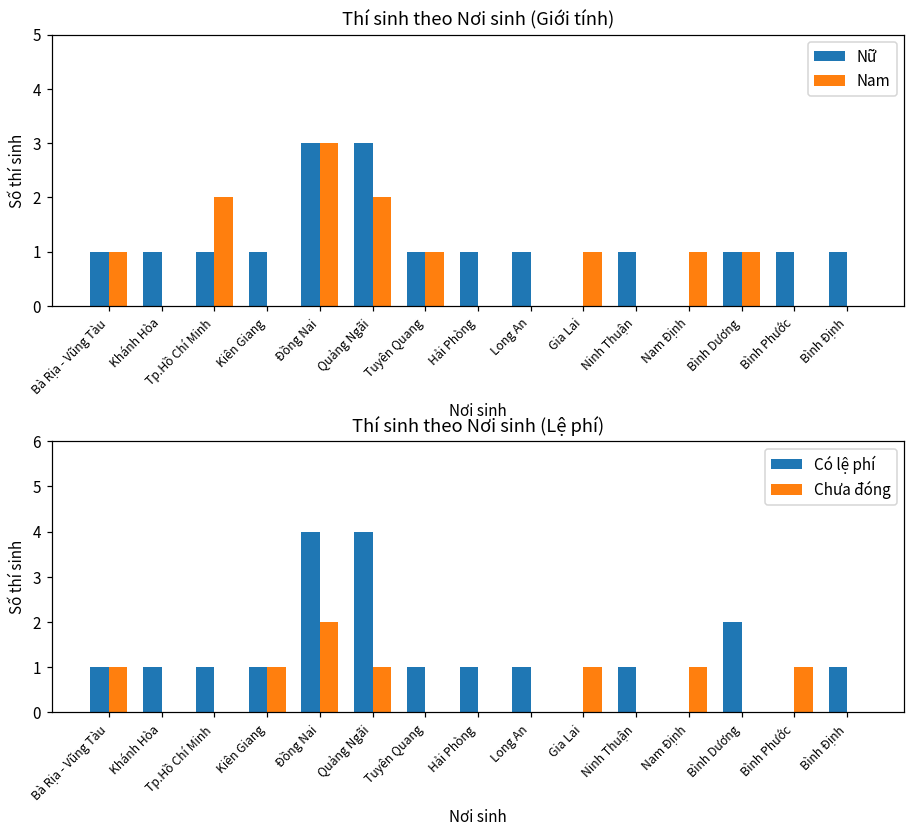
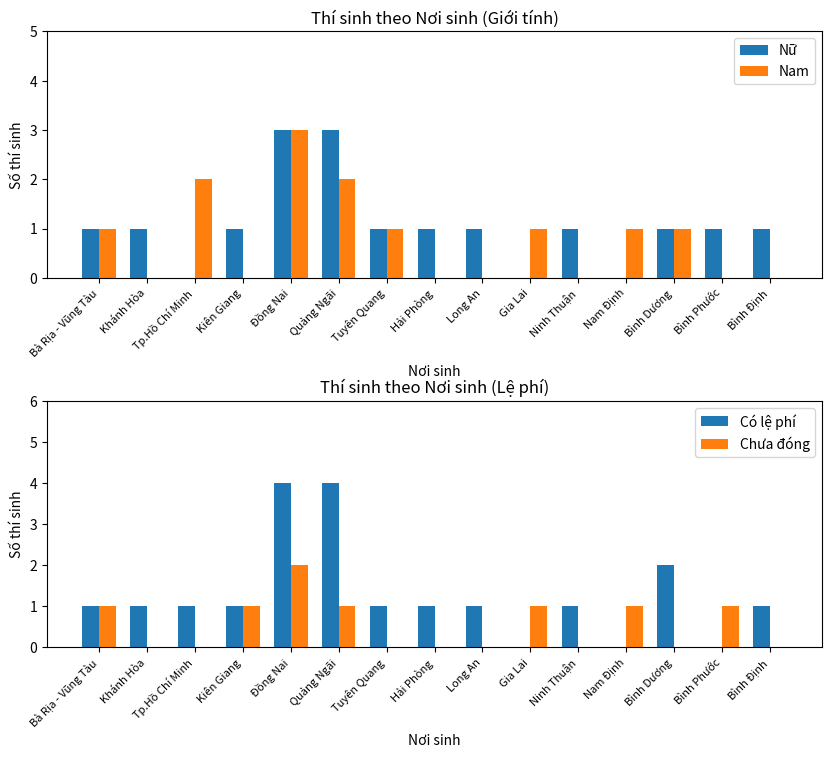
  {
    "Thí sinh theo Nơi sinh (Giới tính)": {
      "Nữ": {
        "Bà Rịa - Vũng Tàu": 1,
        "Khánh Hòa": 1,
-       "Tp.Hồ Chí Minh": 1,
+       "Tp.Hồ Chí Minh": 0,
        "Kiên Giang": 1,
        "Đồng Nai": 3,
        "Quảng Ngãi": 3,
        "Tuyên Quang": 1,
        "Hải Phòng": 1,
        "Long An": 1,
        "Gia Lai": 0,
        "Ninh Thuận": 1,
        "Nam Định": 0,
        "Bình Dương": 1,
        "Bình Phước": 1,
        "Bình Định": 1
      },
      "Nam": {
        "Bà Rịa - Vũng Tàu": 1,
        "Khánh Hòa": 0,
        "Tp.Hồ Chí Minh": 2,
        "Kiên Giang": 0,
        "Đồng Nai": 3,
        "Quảng Ngãi": 2,
        "Tuyên Quang": 1,
        "Hải Phòng": 0,
        "Long An": 0,
        "Gia Lai": 1,
        "Ninh Thuận": 0,
        "Nam Định": 1,
        "Bình Dương": 1,
        "Bình Phước": 0,
        "Bình Định": 0
      }
    },
    "Thí sinh theo Nơi sinh (Lệ phí)": {
      "Có lệ phí": {
        "Bà Rịa - Vũng Tàu": 1.0,
        "Khánh Hòa": 1.0,
        "Tp.Hồ Chí Minh": 1.0,
        "Kiên Giang": 1.0,
        "Đồng Nai": 4.0,
        "Quảng Ngãi": 4.0,
        "Tuyên Quang": 1.0,
        "Hải Phòng": 1.0,
        "Long An": 1.0,
        "Gia Lai": 0.0,
        "Ninh Thuận": 1.0,
        "Nam Định": 0.0,
        "Bình Dương": 2.0,
        "Bình Phước": 0.0,
        "Bình Định": 1.0
      },
      "Chưa đóng": {
        "Bà Rịa - Vũng Tàu": 1.0,
        "Khánh Hòa": 0.0,
        "Tp.Hồ Chí Minh": 0.0,
        "Kiên Giang": 1.0,
        "Đồng Nai": 2.0,
        "Quảng Ngãi": 1.0,
        "Tuyên Quang": 0.0,
        "Hải Phòng": 0.0,
        "Long An": 0.0,
        "Gia Lai": 1.0,
        "Ninh Thuận": 0.0,
        "Nam Định": 1.0,
        "Bình Dương": 0.0,
        "Bình Phước": 1.0,
        "Bình Định": 0.0
      }
    }
  }
